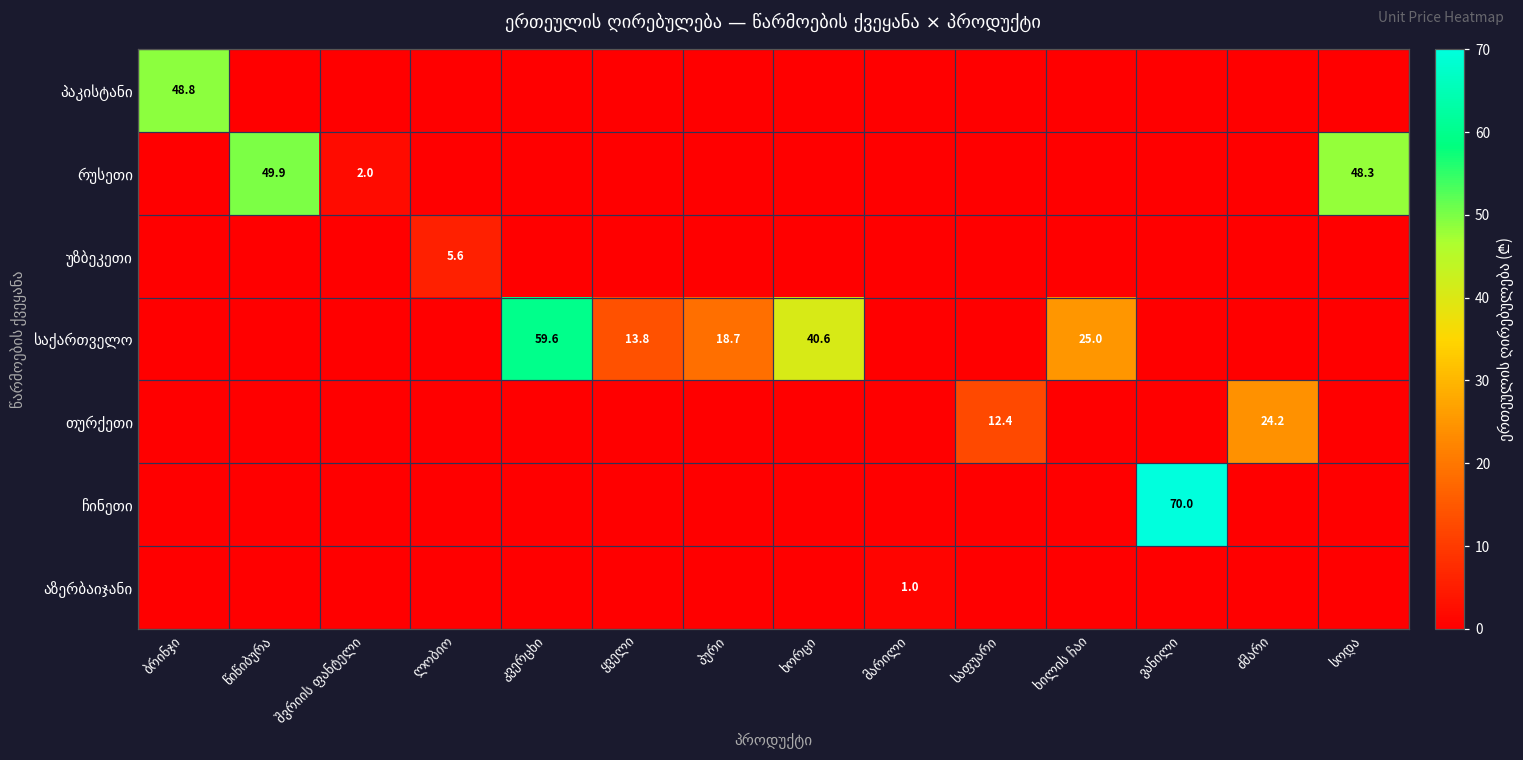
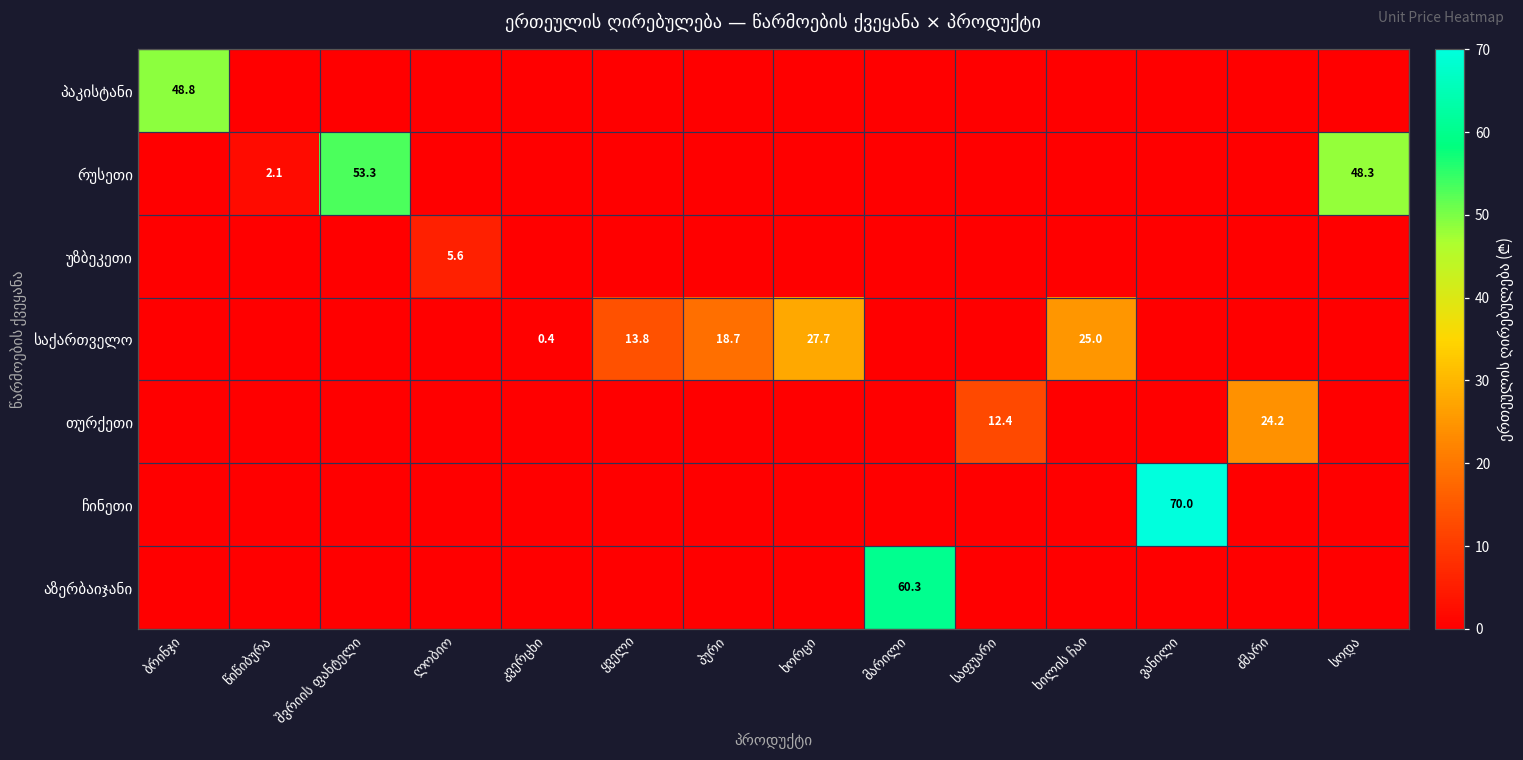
  {
    "პაკისტანი": {
      "ბრინჯი": 48.8
    },
    "რუსეთი": {
-     "წიწიბურა": 49.9,
-     "შვრიის ფანტელი": 2.0,
+     "წიწიბურა": 2.1,
+     "შვრიის ფანტელი": 53.3,
      "სოდა": 48.3
    },
    "უზბეკეთი": {
      "ლობიო": 5.6
    },
    "საქართველო": {
-     "კვერცხი": 59.6,
+     "კვერცხი": 0.4,
      "ყველი": 13.8,
      "პური": 18.7,
-     "ხორცი": 40.6,
+     "ხორცი": 27.7,
      "ხილის ჩაი": 25.0
    },
    "თურქეთი": {
      "საფუარი": 12.4,
      "ძმარი": 24.2
    },
    "ჩინეთი": {
      "ვანილი": 70.0
    },
    "აზერბაიჯანი": {
-     "მარილი": 1.0
+     "მარილი": 60.3
    }
  }
